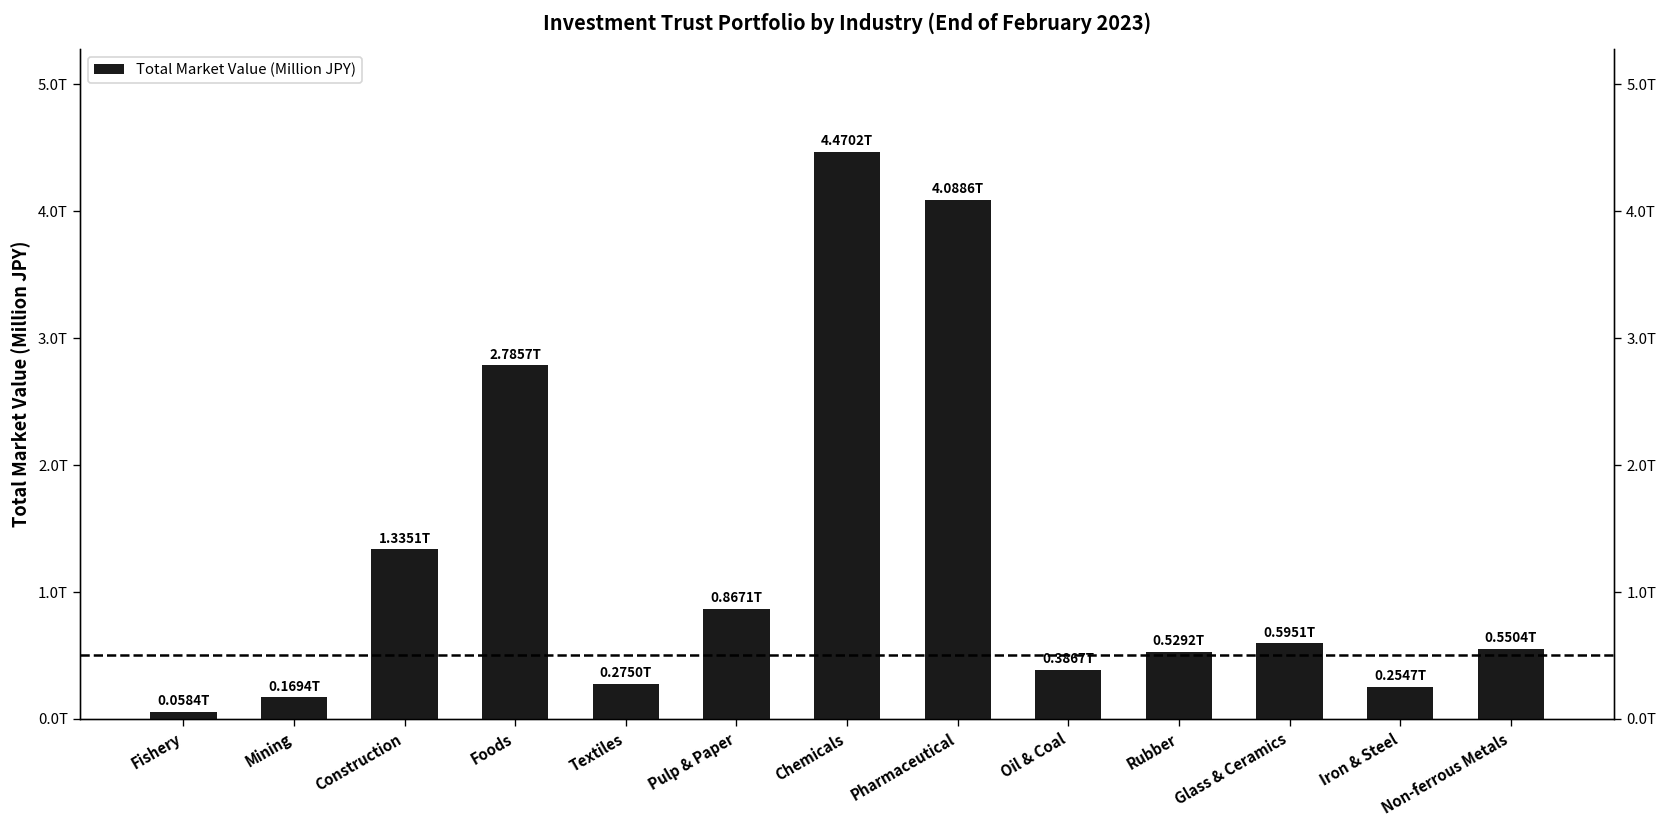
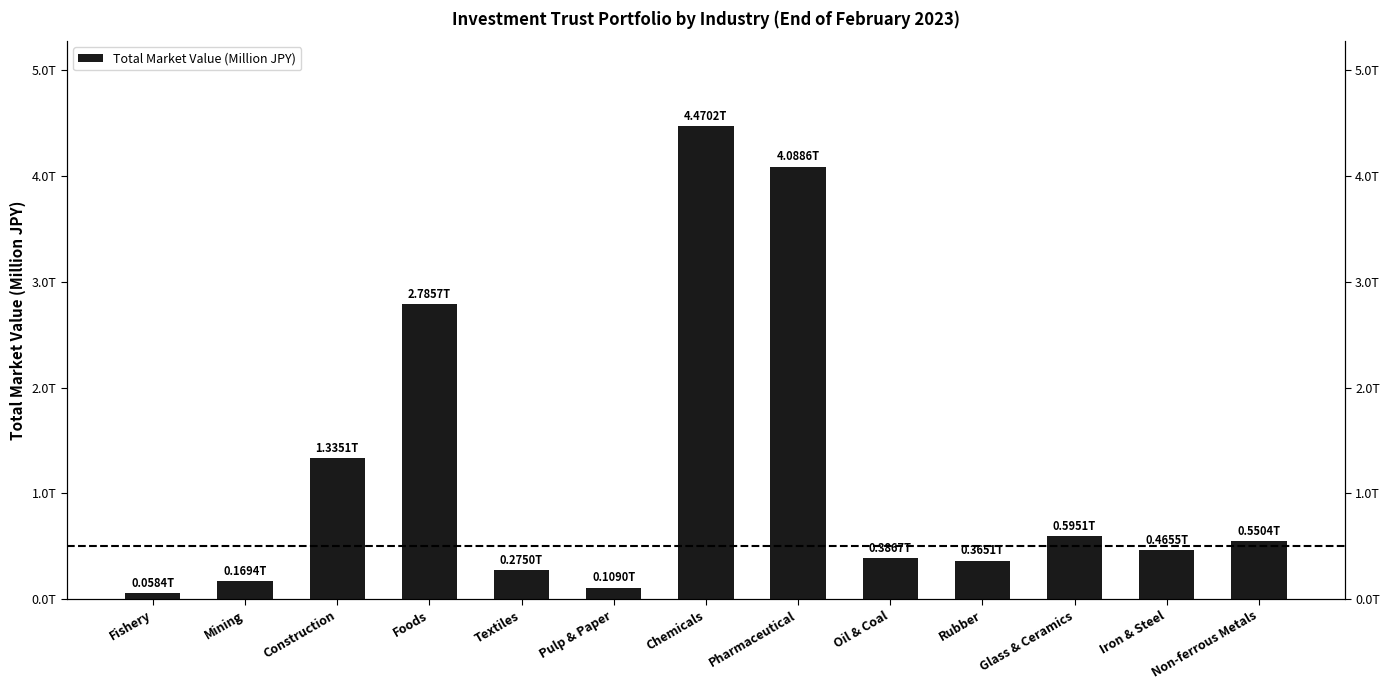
  {
    "Fishery": "0.0584T",
    "Mining": "0.1694T",
    "Construction": "1.3351T",
    "Foods": "2.7857T",
    "Textiles": "0.2750T",
-   "Pulp & Paper": "0.8671T",
+   "Pulp & Paper": "0.1090T",
    "Chemicals": "4.4702T",
    "Pharmaceutical": "4.0886T",
    "Oil & Coal": "0.3867T",
-   "Rubber": "0.5292T",
+   "Rubber": "0.3651T",
    "Glass & Ceramics": "0.5951T",
-   "Iron & Steel": "0.2547T",
+   "Iron & Steel": "0.4655T",
    "Non-ferrous Metals": "0.5504T"
  }
